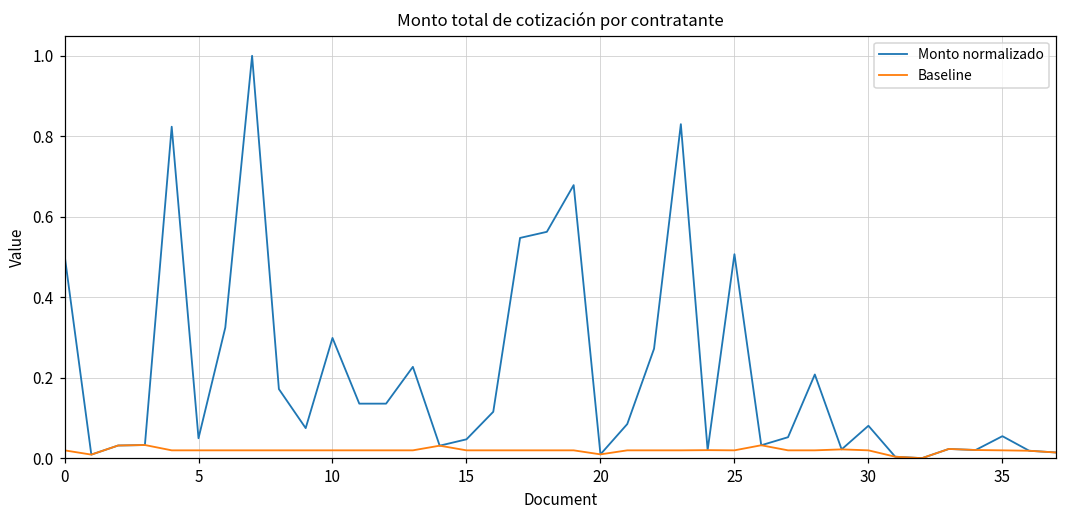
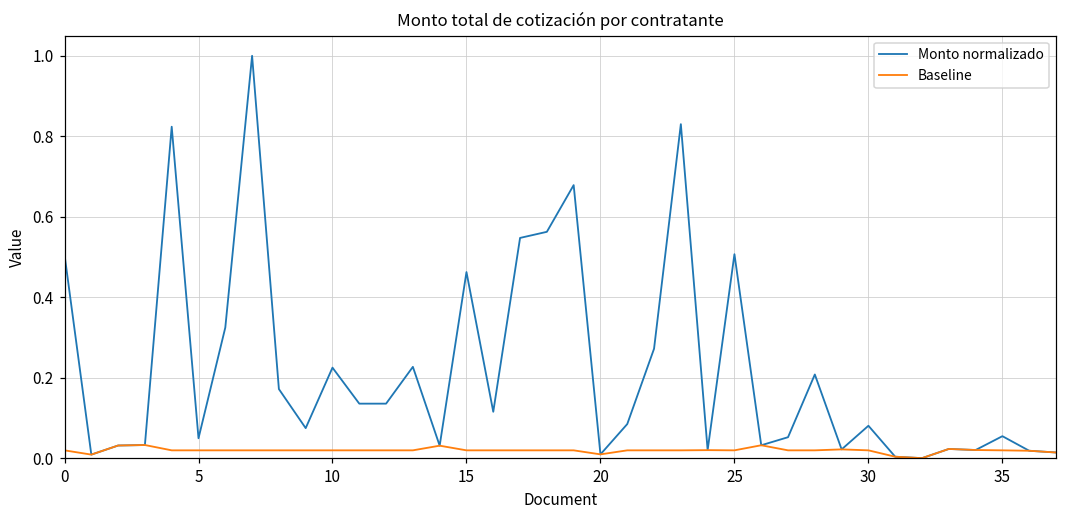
  {
    "Monto normalizado": {
      "0": 0.51,
      "5": 0.05,
-     "10": 0.30,
-     "15": 0.05,
+     "10": 0.23,
+     "15": 0.46,
      "25": 0.51,
      "30": 0.08,
      "35": 0.06
    },
    "Baseline": {
      "0": 0.02,
      "5": 0.02,
      "10": 0.02,
      "15": 0.02,
      "25": 0.02,
      "30": 0.02,
      "35": 0.02
    }
  }
